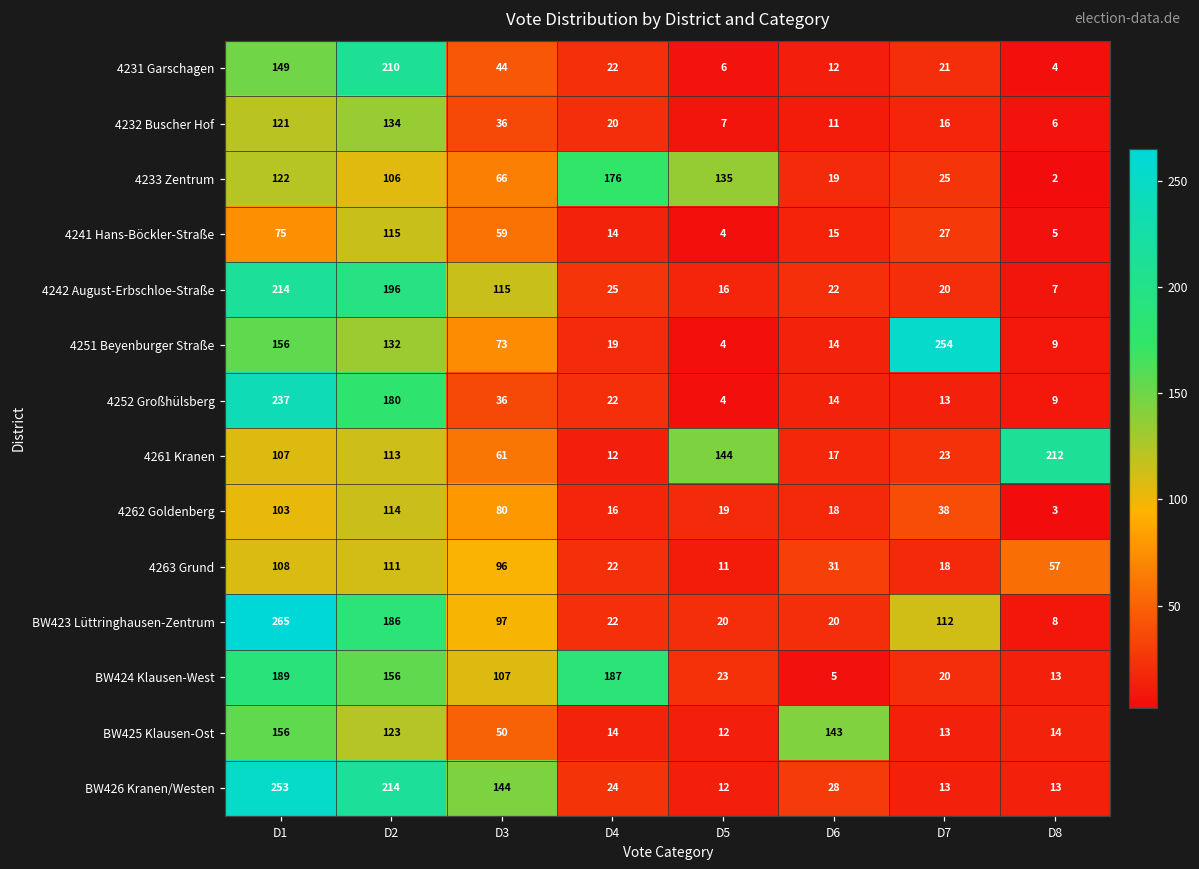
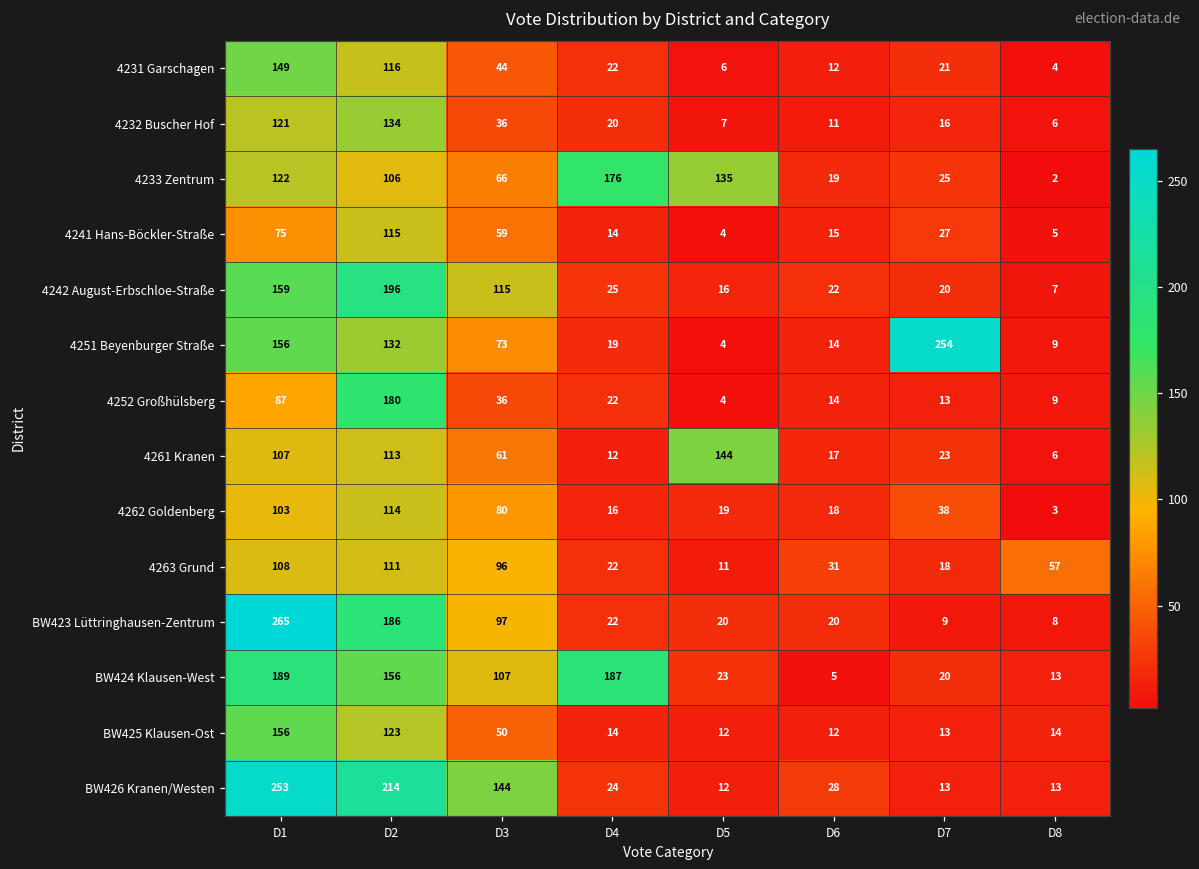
  {
    "4231 Garschagen": {
      "D1": 149,
-     "D2": 210,
+     "D2": 116,
      "D3": 44,
      "D4": 22,
      "D5": 6,
      "D6": 12,
      "D7": 21,
      "D8": 4
    },
    "4232 Buscher Hof": {
      "D1": 121,
      "D2": 134,
      "D3": 36,
      "D4": 20,
      "D5": 7,
      "D6": 11,
      "D7": 16,
      "D8": 6
    },
    "4233 Zentrum": {
      "D1": 122,
      "D2": 106,
      "D3": 66,
      "D4": 176,
      "D5": 135,
      "D6": 19,
      "D7": 25,
      "D8": 2
    },
    "4241 Hans-Böckler-Straße": {
      "D1": 75,
      "D2": 115,
      "D3": 59,
      "D4": 14,
      "D5": 4,
      "D6": 15,
      "D7": 27,
      "D8": 5
    },
    "4242 August-Erbschloe-Straße": {
-     "D1": 214,
+     "D1": 159,
      "D2": 196,
      "D3": 115,
      "D4": 25,
      "D5": 16,
      "D6": 22,
      "D7": 20,
      "D8": 7
    },
    "4251 Beyenburger Straße": {
      "D1": 156,
      "D2": 132,
      "D3": 73,
      "D4": 19,
      "D5": 4,
      "D6": 14,
      "D7": 254,
      "D8": 9
    },
    "4252 Großhülsberg": {
-     "D1": 237,
+     "D1": 87,
      "D2": 180,
      "D3": 36,
      "D4": 22,
      "D5": 4,
      "D6": 14,
      "D7": 13,
      "D8": 9
    },
    "4261 Kranen": {
      "D1": 107,
      "D2": 113,
      "D3": 61,
      "D4": 12,
      "D5": 144,
      "D6": 17,
      "D7": 23,
-     "D8": 212
+     "D8": 6
    },
    "4262 Goldenberg": {
      "D1": 103,
      "D2": 114,
      "D3": 80,
      "D4": 16,
      "D5": 19,
      "D6": 18,
      "D7": 38,
      "D8": 3
    },
    "4263 Grund": {
      "D1": 108,
      "D2": 111,
      "D3": 96,
      "D4": 22,
      "D5": 11,
      "D6": 31,
      "D7": 18,
      "D8": 57
    },
    "BW423 Lüttringhausen-Zentrum": {
      "D1": 265,
      "D2": 186,
      "D3": 97,
      "D4": 22,
      "D5": 20,
      "D6": 20,
-     "D7": 112,
+     "D7": 9,
      "D8": 8
    },
    "BW424 Klausen-West": {
      "D1": 189,
      "D2": 156,
      "D3": 107,
      "D4": 187,
      "D5": 23,
      "D6": 5,
      "D7": 20,
      "D8": 13
    },
    "BW425 Klausen-Ost": {
      "D1": 156,
      "D2": 123,
      "D3": 50,
      "D4": 14,
      "D5": 12,
-     "D6": 143,
+     "D6": 12,
      "D7": 13,
      "D8": 14
    },
    "BW426 Kranen/Westen": {
      "D1": 253,
      "D2": 214,
      "D3": 144,
      "D4": 24,
      "D5": 12,
      "D6": 28,
      "D7": 13,
      "D8": 13
    }
  }
